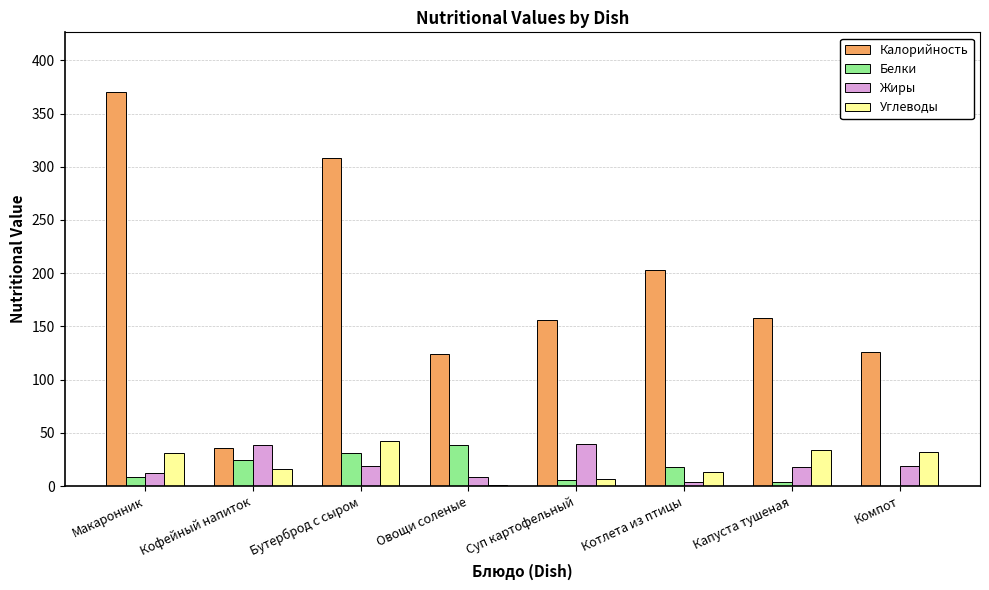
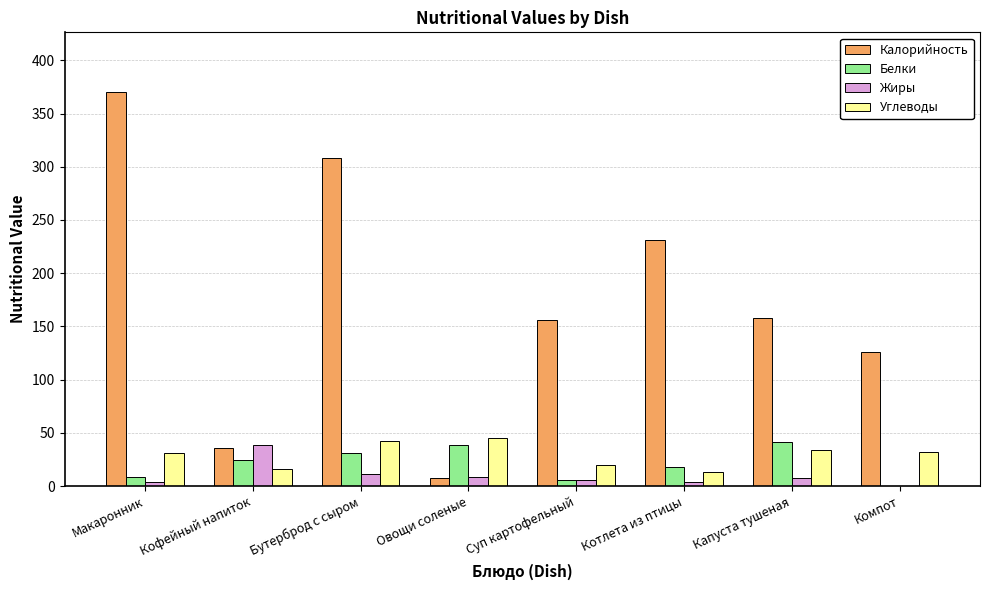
  {
    "Калорийность": {
      "Макаронник": 371,
      "Кофейный напиток": 36,
      "Бутерброд с сыром": 309,
-     "Овощи соленые": 124,
+     "Овощи соленые": 8,
      "Суп картофельный": 156,
-     "Котлета из птицы": 203,
+     "Котлета из птицы": 231,
      "Капуста тушеная": 158,
      "Компот": 126
    },
    "Белки": {
      "Макаронник": 8,
      "Кофейный напиток": 25,
      "Бутерброд с сыром": 31,
      "Овощи соленые": 39,
      "Суп картофельный": 6,
      "Котлета из птицы": 18,
-     "Капуста тушеная": 4
+     "Капуста тушеная": 41
    },
    "Жиры": {
-     "Макаронник": 12,
+     "Макаронник": 4,
      "Кофейный напиток": 39,
-     "Бутерброд с сыром": 19,
+     "Бутерброд с сыром": 11,
      "Овощи соленые": 9,
-     "Суп картофельный": 39,
+     "Суп картофельный": 6,
      "Котлета из птицы": 4,
-     "Капуста тушеная": 18,
-     "Компот": 19
+     "Капуста тушеная": 7,
+     "Компот": 0
    },
    "Углеводы": {
      "Макаронник": 31,
      "Кофейный напиток": 16,
      "Бутерброд с сыром": 42,
-     "Овощи соленые": 1,
-     "Суп картофельный": 7,
+     "Овощи соленые": 45,
+     "Суп картофельный": 20,
      "Котлета из птицы": 13,
      "Капуста тушеная": 34,
      "Компот": 32
    }
  }
